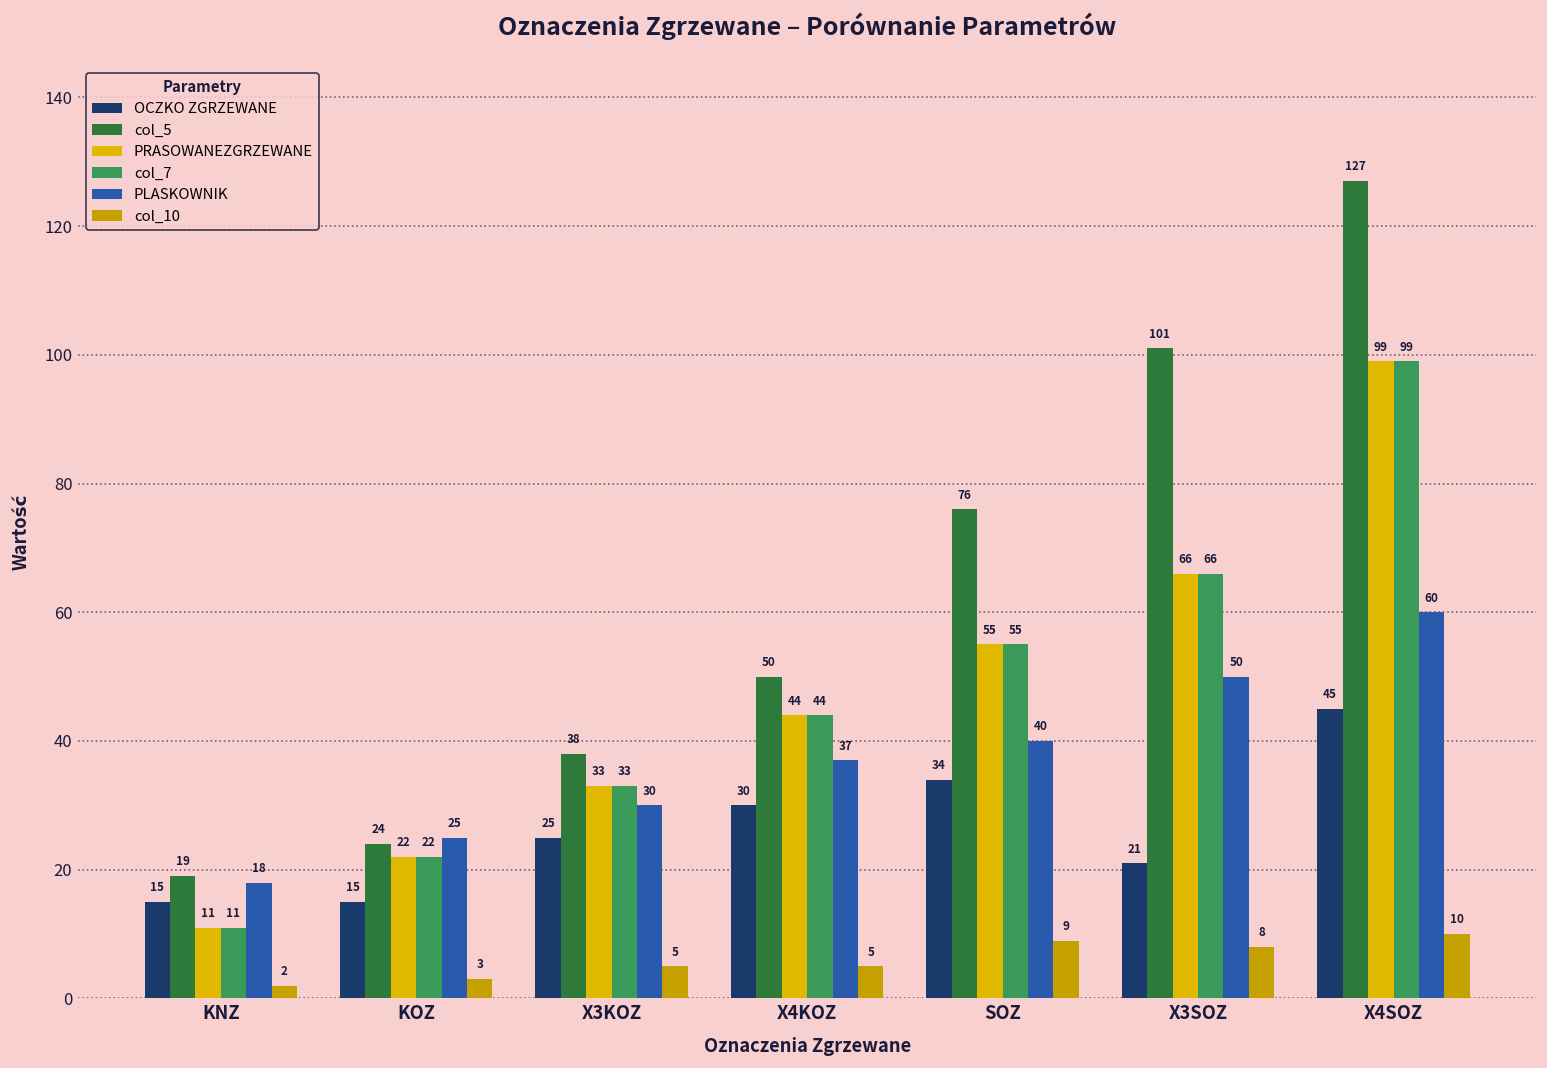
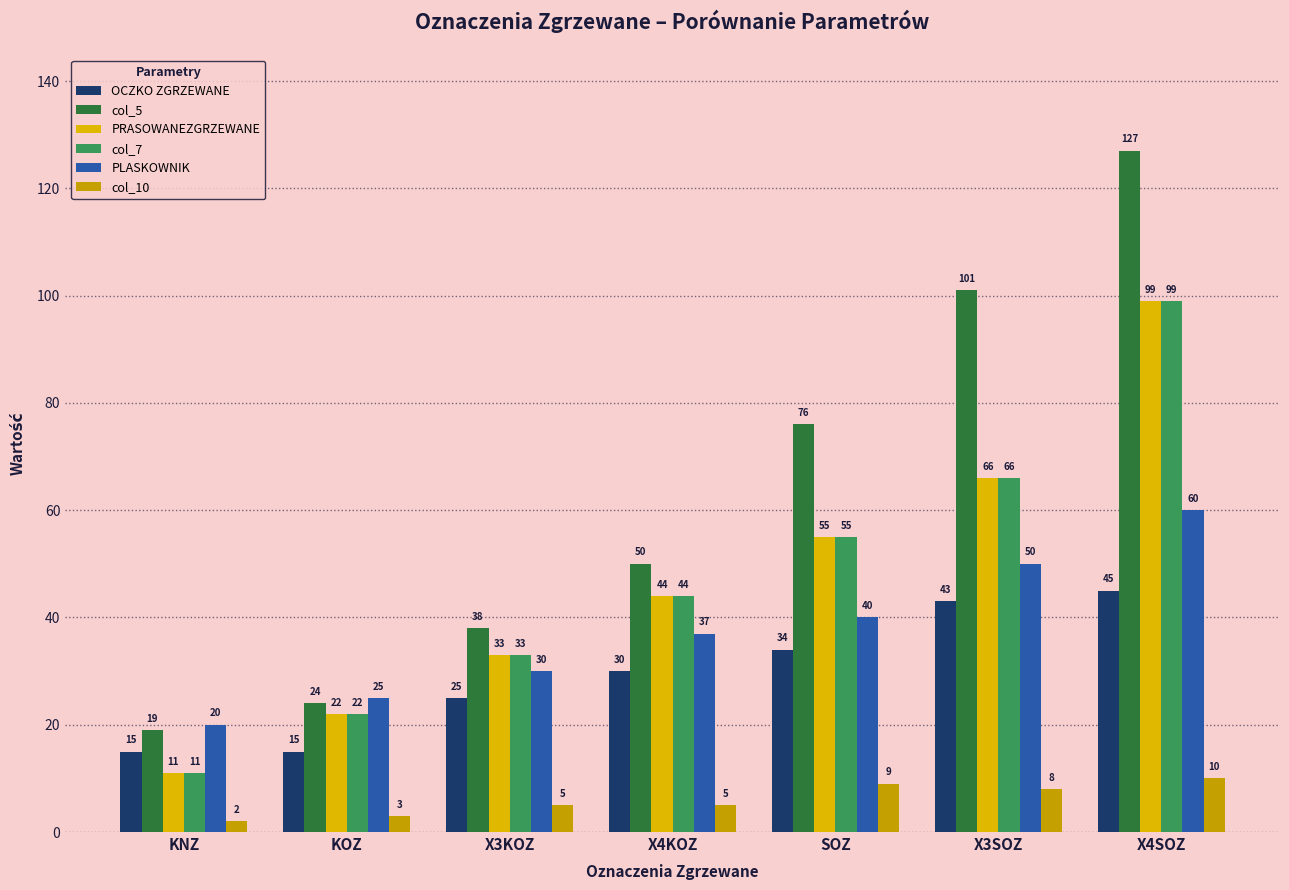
  {
    "OCZKO ZGRZEWANE": {
      "KNZ": 15,
      "KOZ": 15,
      "X3KOZ": 25,
      "X4KOZ": 30,
      "SOZ": 34,
-     "X3SOZ": 21,
+     "X3SOZ": 43,
      "X4SOZ": 45
    },
    "PLASKOWNIK": {
-     "KNZ": 18,
+     "KNZ": 20,
      "KOZ": 25,
      "X3KOZ": 30,
      "X4KOZ": 37,
      "SOZ": 40,
      "X3SOZ": 50,
      "X4SOZ": 60
    }
  }
